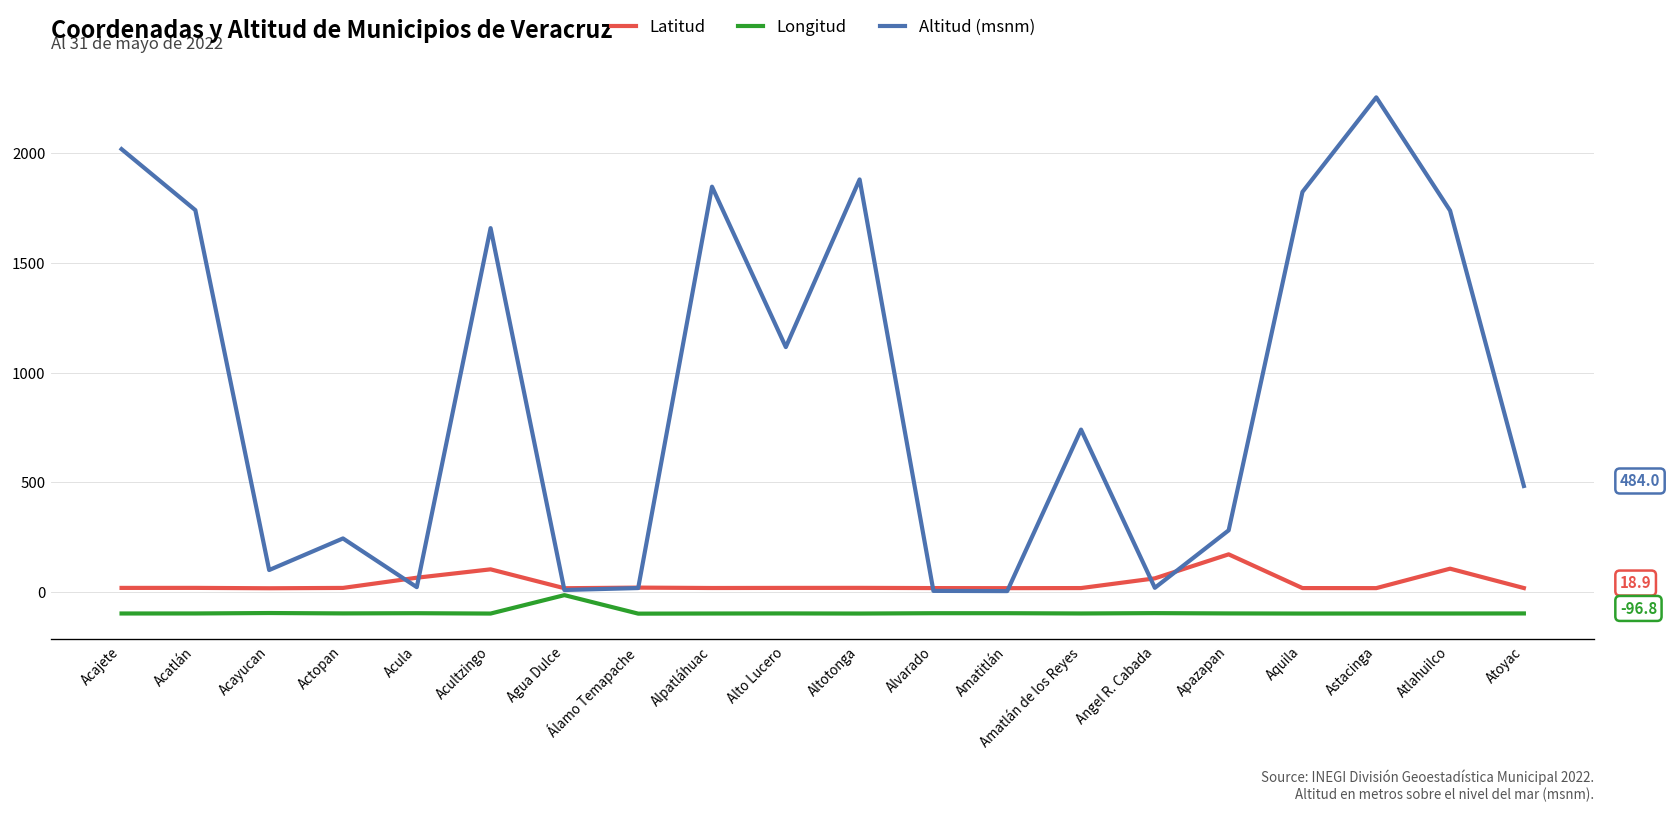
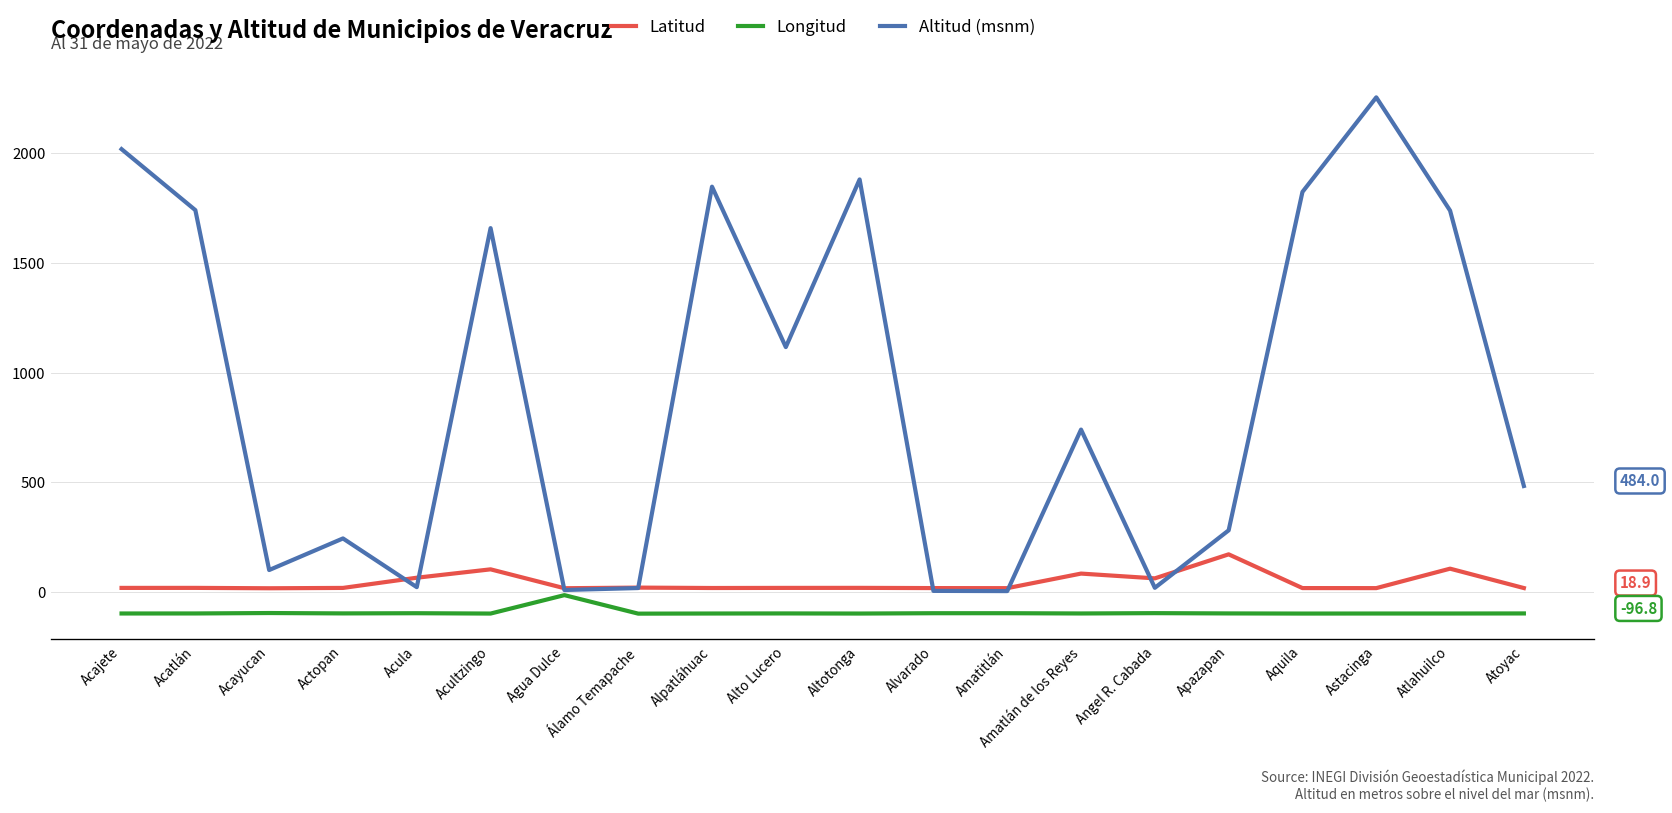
  {
    "Latitud": {
      "Acajete": 20,
      "Acatlán": 20,
      "Acayucan": 20,
      "Actopan": 20,
      "Acula": 70,
      "Acultzingo": 100,
      "Alpatláhuac": 20,
      "Alto Lucero": 20,
      "Altotonga": 20,
-     "Amatlán de los Reyes": 20,
+     "Amatlán de los Reyes": 80,
      "Angel R. Cabada": 60,
      "Apazapan": 170,
      "Aquila": 20,
      "Astacinga": 20,
      "Atlahuilco": 110,
      "Atoyac": 20
    },
    "Longitud": {
      "Acajete": -100,
      "Acatlán": -100,
      "Acayucan": -90,
      "Actopan": -100,
      "Acula": -100,
      "Acultzingo": -100,
      "Agua Dulce": -10,
      "Álamo Temapache": -100,
      "Alpatláhuac": -100,
      "Alto Lucero": -100,
      "Altotonga": -100,
      "Alvarado": -100,
      "Amatitlán": -100,
      "Amatlán de los Reyes": -100,
      "Angel R. Cabada": -100,
      "Apazapan": -100,
      "Aquila": -100,
      "Astacinga": -100,
      "Atlahuilco": -100,
      "Atoyac": -100
    },
    "Altitud (msnm)": {
      "Acajete": 2020,
      "Acatlán": 1740,
      "Acayucan": 100,
      "Actopan": 250,
      "Acula": 20,
      "Acultzingo": 1660,
      "Alpatláhuac": 1850,
      "Alto Lucero": 1120,
      "Altotonga": 1880,
      "Amatlán de los Reyes": 740,
      "Angel R. Cabada": 20,
      "Apazapan": 280,
      "Aquila": 1820,
      "Astacinga": 2260,
      "Atlahuilco": 1740,
      "Atoyac": 480
    }
  }
